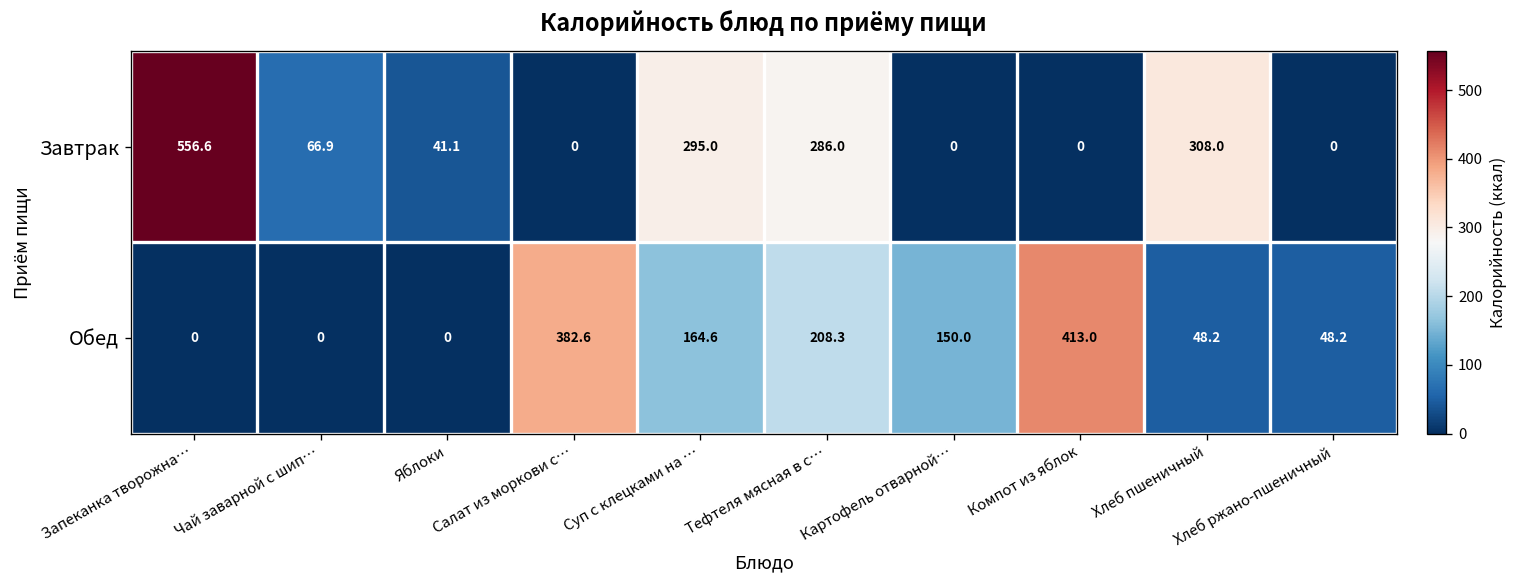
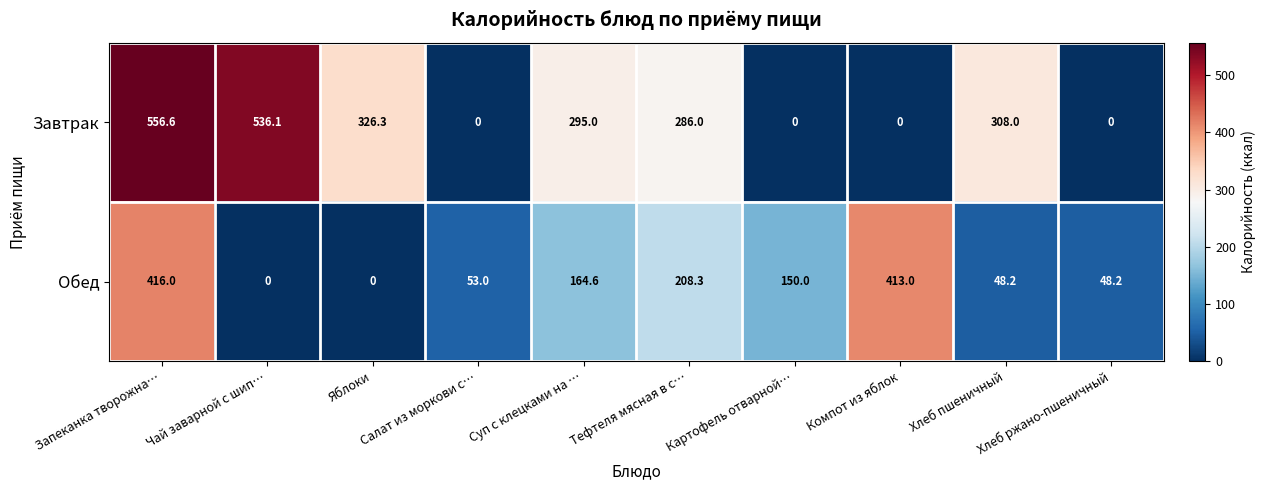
  {
    "Завтрак": {
      "Запеканка творожна…": 556.6,
-     "Чай заварной с шип…": 66.9,
-     "Яблоки": 41.1,
+     "Чай заварной с шип…": 536.1,
+     "Яблоки": 326.3,
      "Салат из моркови с…": 0,
      "Суп с клецками на …": 295.0,
      "Тефтеля мясная в с…": 286.0,
      "Картофель отварной…": 0,
      "Компот из яблок": 0,
      "Хлеб пшеничный": 308.0,
      "Хлеб ржано-пшеничный": 0
    },
    "Обед": {
-     "Запеканка творожна…": 0,
+     "Запеканка творожна…": 416.0,
      "Чай заварной с шип…": 0,
      "Яблоки": 0,
-     "Салат из моркови с…": 382.6,
+     "Салат из моркови с…": 53.0,
      "Суп с клецками на …": 164.6,
      "Тефтеля мясная в с…": 208.3,
      "Картофель отварной…": 150.0,
      "Компот из яблок": 413.0,
      "Хлеб пшеничный": 48.2,
      "Хлеб ржано-пшеничный": 48.2
    }
  }
